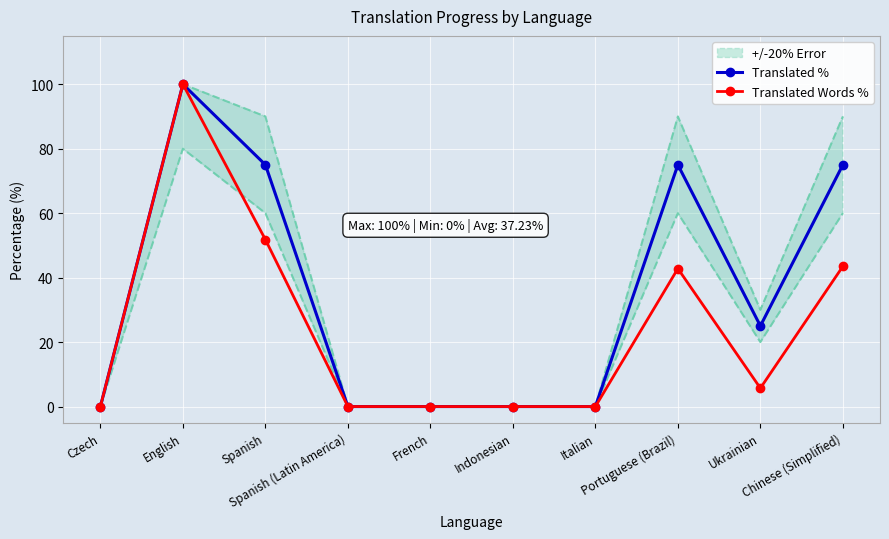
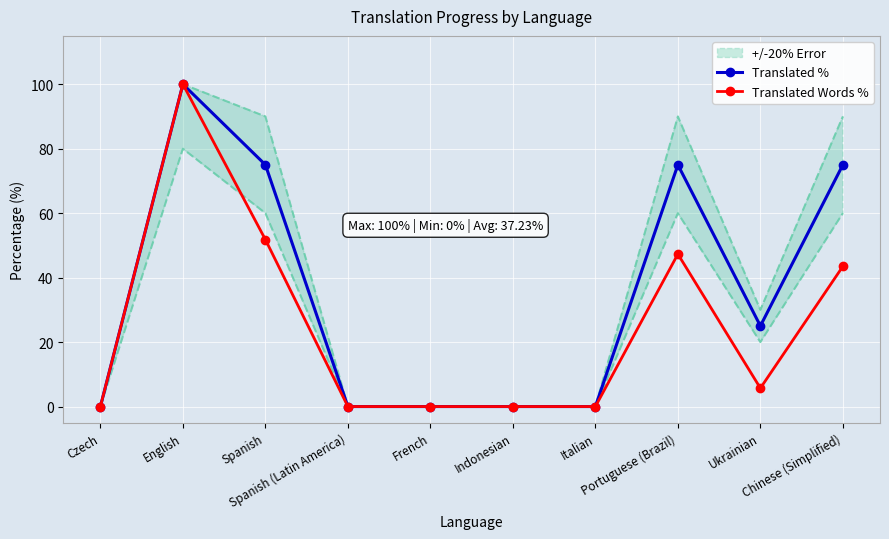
  {
    "Translated %": {
      "Spanish": 75,
      "Portuguese (Brazil)": 75,
      "Ukrainian": 25,
      "Chinese (Simplified)": 75
    },
    "Translated Words %": {
      "Spanish": 52,
-     "Portuguese (Brazil)": 43,
+     "Portuguese (Brazil)": 47,
      "Ukrainian": 6,
      "Chinese (Simplified)": 44
    }
  }
